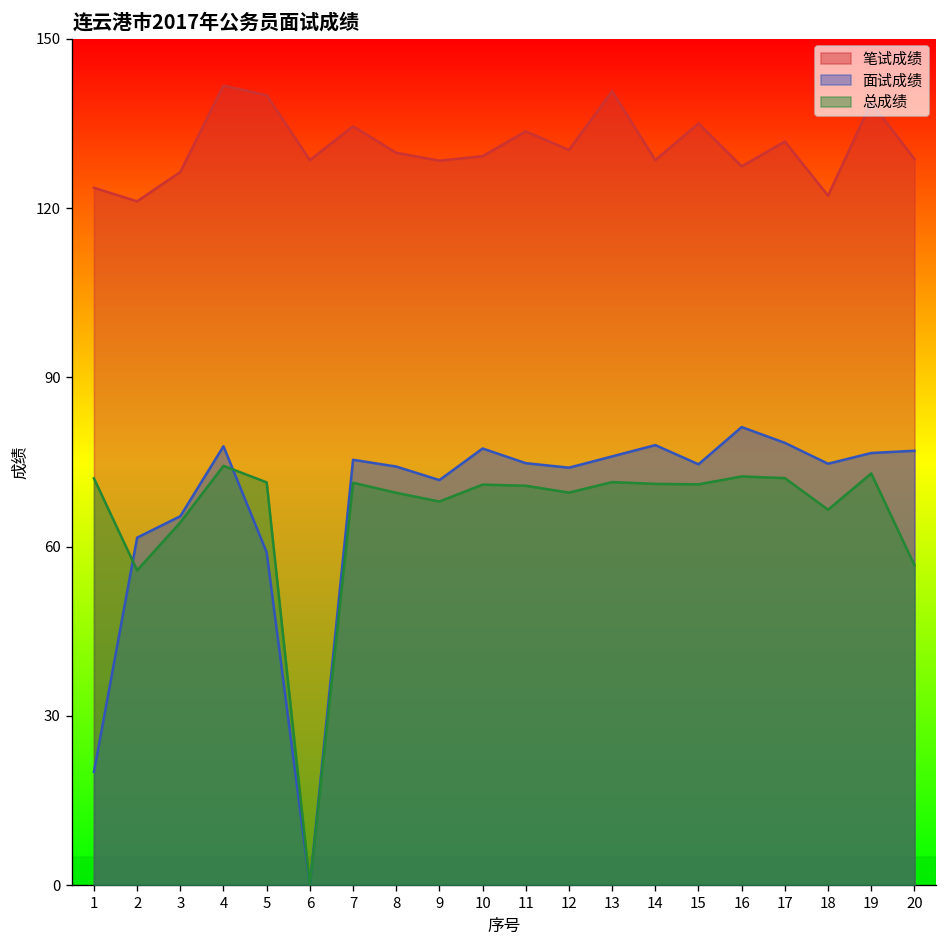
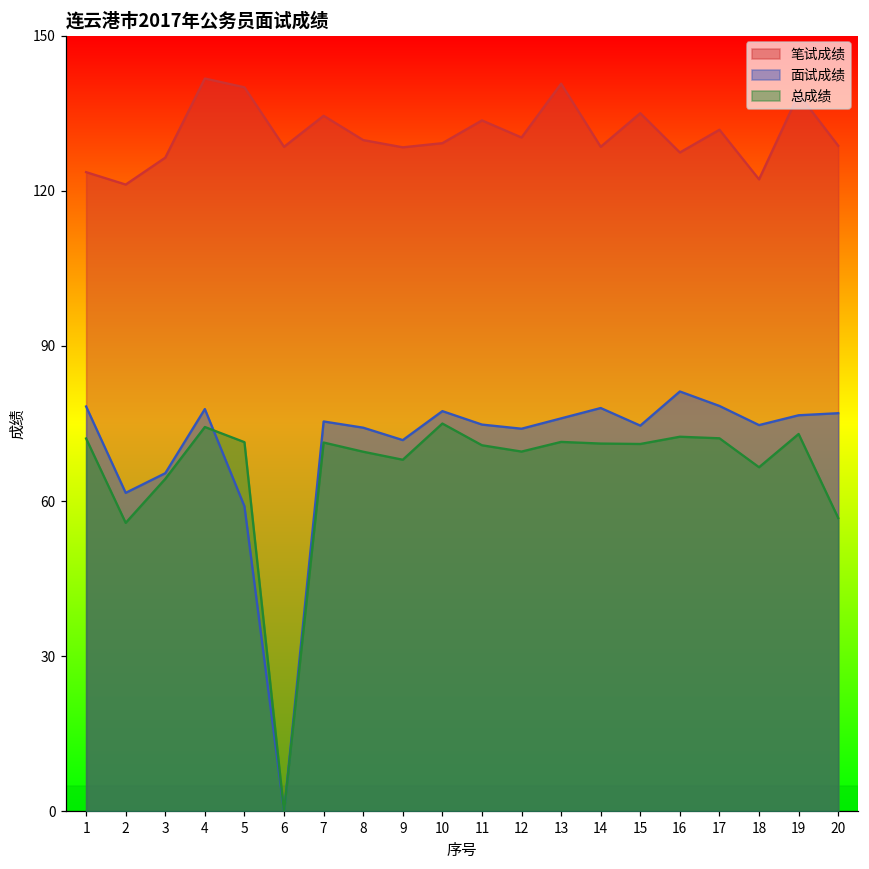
  {
    "笔试成绩": {
      "1": 124,
      "2": 121,
      "3": 126,
      "4": 142,
      "5": 140,
      "6": 129,
      "7": 135,
      "8": 130,
      "9": 128,
      "10": 129,
      "11": 134,
      "12": 130,
      "13": 141,
      "14": 129,
      "15": 135,
      "16": 127,
      "17": 132,
      "18": 122,
      "20": 129
    },
    "面试成绩": {
-     "1": 20,
+     "1": 78,
      "2": 62,
      "3": 65,
      "4": 78,
      "5": 59,
      "7": 75,
      "8": 74,
      "9": 72,
      "10": 77,
      "11": 75,
      "12": 74,
      "13": 76,
      "14": 78,
      "15": 75,
      "16": 81,
      "17": 78,
      "18": 75,
      "19": 77,
      "20": 77
    },
    "总成绩": {
      "1": 72,
      "2": 56,
      "3": 64,
      "4": 74,
      "5": 71,
      "7": 71,
      "8": 70,
      "9": 68,
-     "10": 71,
+     "10": 75,
      "11": 71,
      "12": 70,
      "13": 71,
      "14": 71,
      "15": 71,
      "16": 72,
      "17": 72,
      "18": 67,
      "19": 73,
      "20": 57
    }
  }
